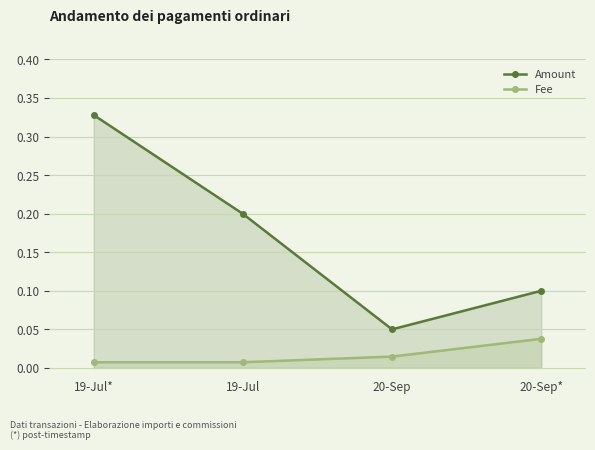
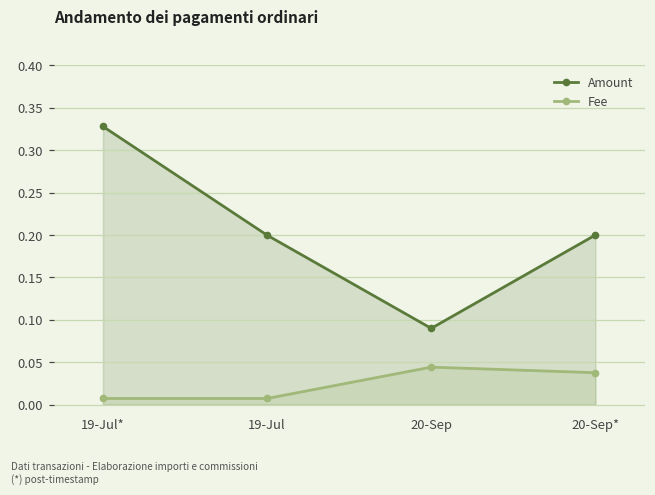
  {
    "Amount": {
      "19-Jul*": 0.33,
      "19-Jul": 0.20,
-     "20-Sep": 0.05,
-     "20-Sep*": 0.1
+     "20-Sep": 0.09,
+     "20-Sep*": 0.2
    },
    "Fee": {
      "19-Jul*": 0.01,
      "19-Jul": 0.01,
-     "20-Sep": 0.01,
+     "20-Sep": 0.04,
      "20-Sep*": 0.04
    }
  }
